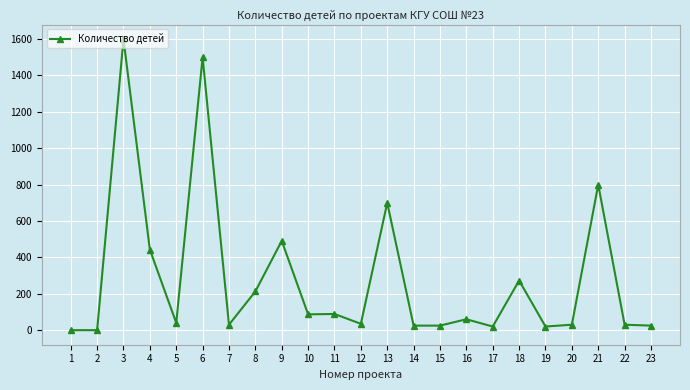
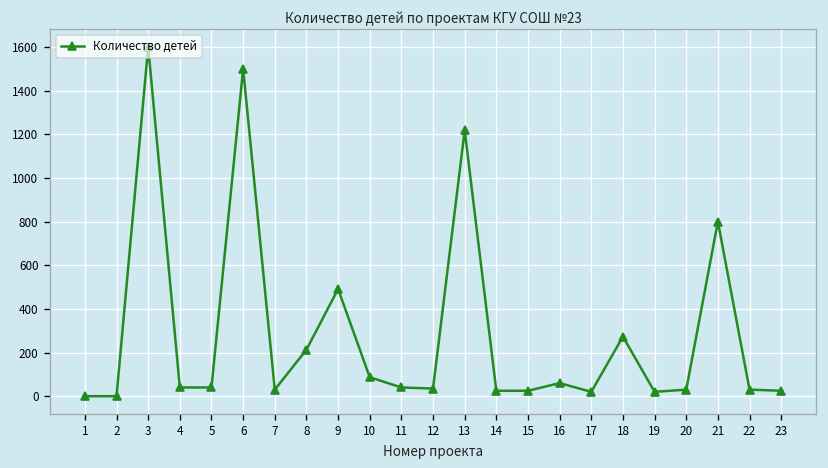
  {
    "1": 0,
    "2": 0,
-   "4": 440,
+   "4": 40,
    "5": 40,
    "6": 1500,
    "7": 30,
    "8": 210,
    "9": 490,
    "10": 90,
-   "11": 90,
+   "11": 40,
    "12": 40,
-   "13": 700,
+   "13": 1220,
    "14": 30,
    "15": 30,
    "16": 60,
    "17": 20,
    "18": 270,
    "19": 20,
    "20": 30,
    "21": 800,
    "22": 30,
    "23": 30
  }
